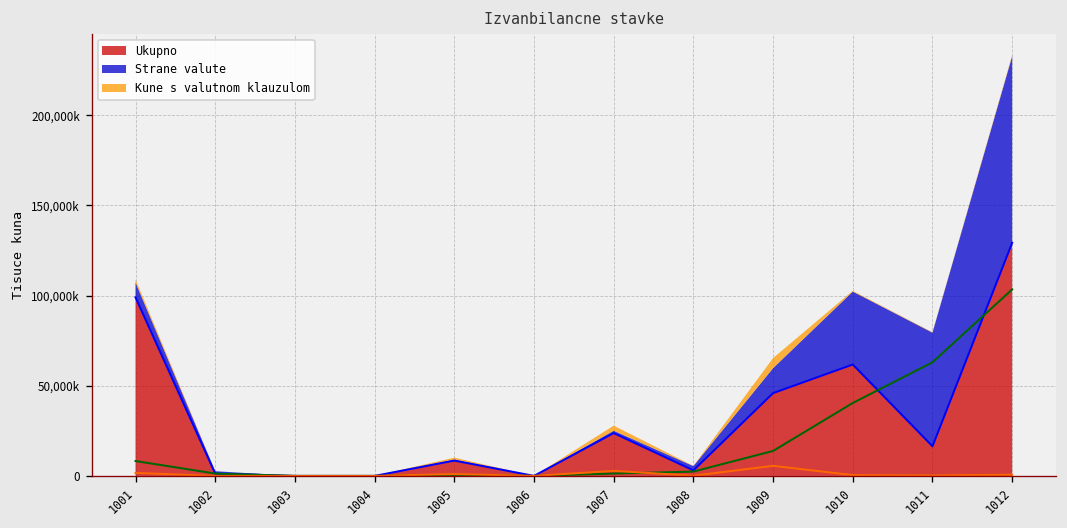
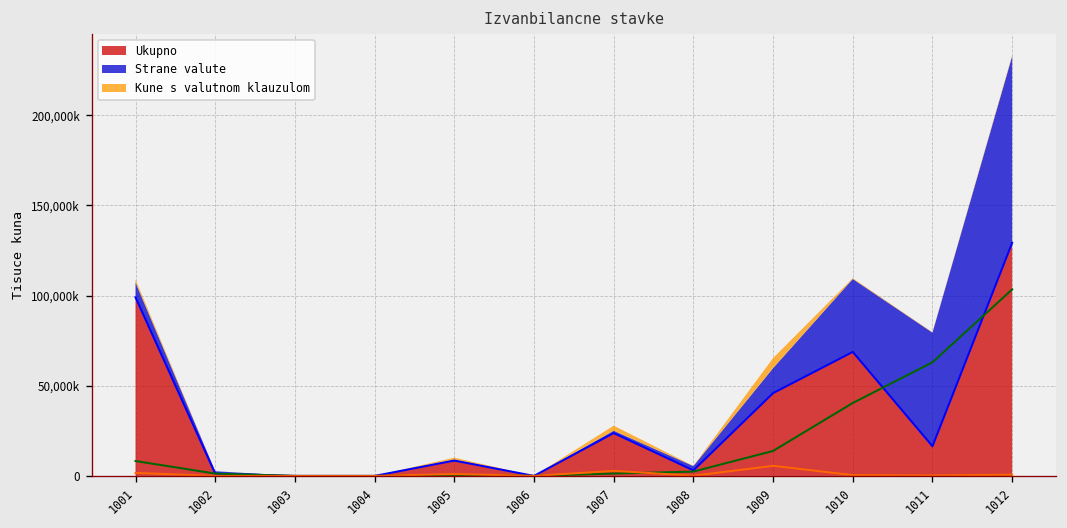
  {
    "Ukupno": {
      "1001": "99,000,000",
      "1009": "46,000,000",
-     "1010": "62,000,000",
+     "1010": "69,000,000",
      "1011": "16,000,000",
      "1012": "129,000,000"
    },
    "Strane valute": {
      "1009": "14,000,000"
    }
  }
